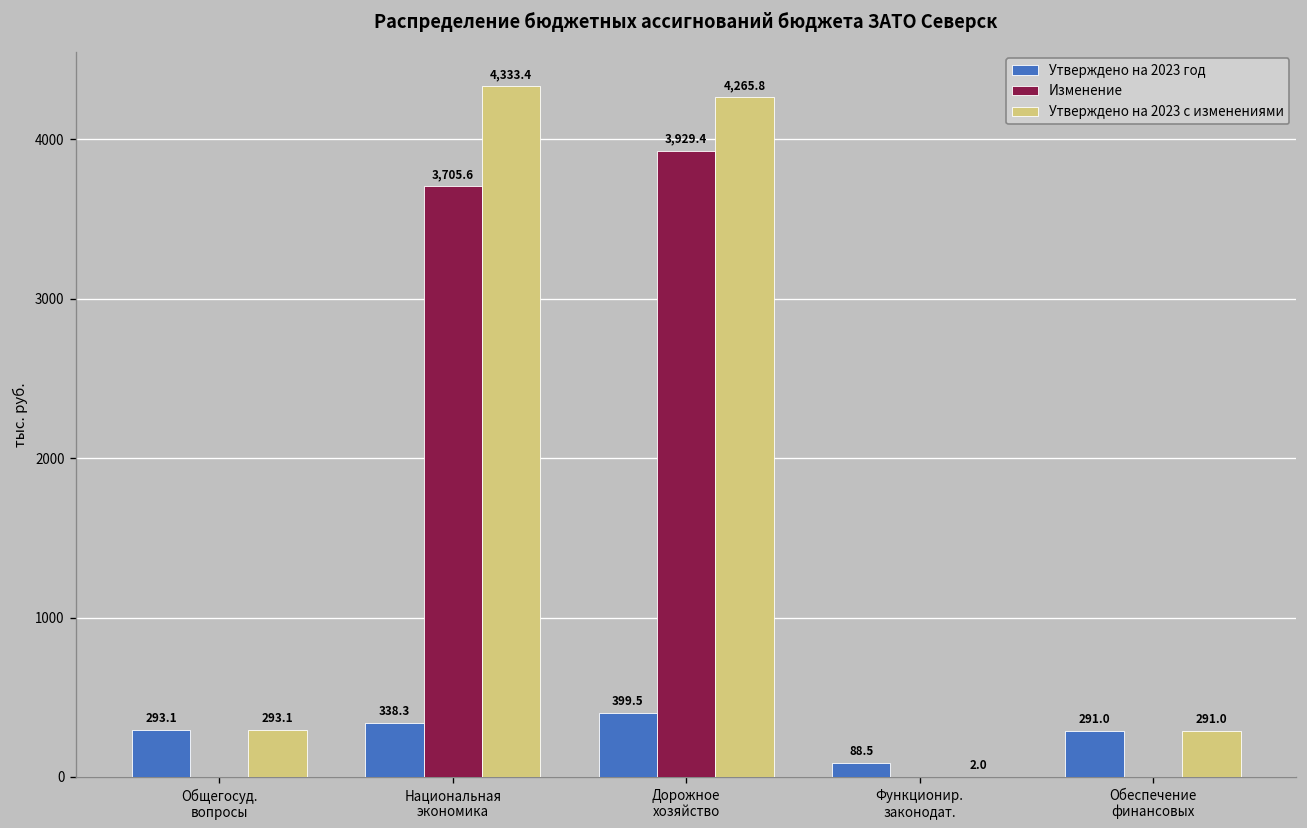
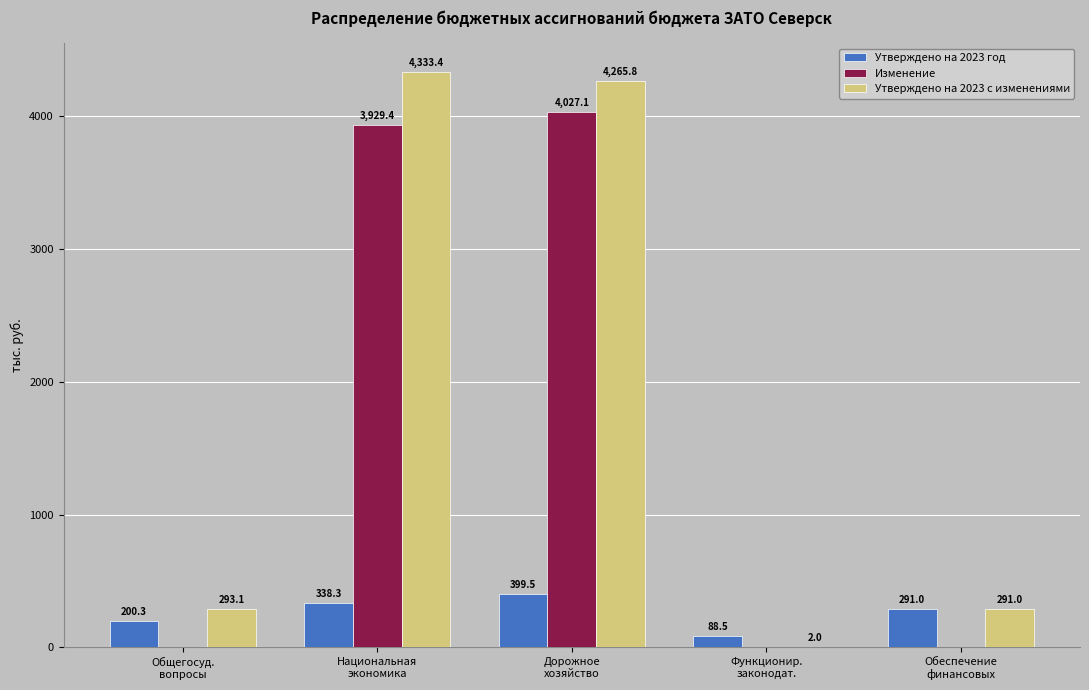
  {
    "Утверждено на 2023 год": {
-     "Общегосуд. вопросы": "293.1",
+     "Общегосуд. вопросы": "200.3",
      "Национальная экономика": "338.3",
      "Дорожное хозяйство": "399.5",
      "Функционир. законодат.": "88.5",
      "Обеспечение финансовых": "291.0"
    },
    "Изменение": {
-     "Национальная экономика": "3,705.6",
-     "Дорожное хозяйство": "3,929.4"
+     "Национальная экономика": "3,929.4",
+     "Дорожное хозяйство": "4,027.1"
    },
    "Утверждено на 2023 с изменениями": {
      "Общегосуд. вопросы": "293.1",
      "Национальная экономика": "4,333.4",
      "Дорожное хозяйство": "4,265.8",
      "Функционир. законодат.": "2.0",
      "Обеспечение финансовых": "291.0"
    }
  }
